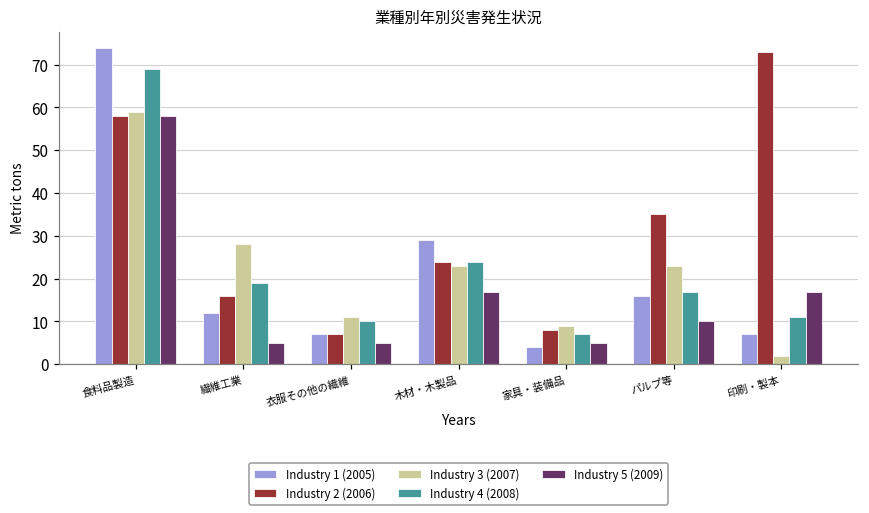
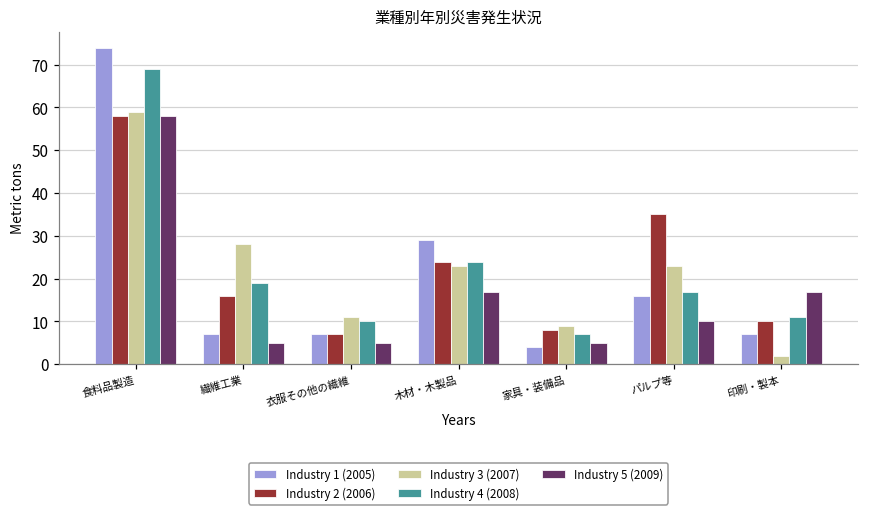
  {
    "Industry 1 (2005)": {
      "食料品製造": 74,
-     "繊維工業": 12,
+     "繊維工業": 7,
      "衣服その他の繊維": 7,
      "木材・木製品": 29,
      "家具・装備品": 4,
      "パルプ等": 16,
      "印刷・製本": 7
    },
    "Industry 2 (2006)": {
      "食料品製造": 58,
      "繊維工業": 16,
      "衣服その他の繊維": 7,
      "木材・木製品": 24,
      "家具・装備品": 8,
      "パルプ等": 35,
-     "印刷・製本": 73
+     "印刷・製本": 10
    },
    "Industry 3 (2007)": {
      "食料品製造": 59,
      "繊維工業": 28,
      "衣服その他の繊維": 11,
      "木材・木製品": 23,
      "家具・装備品": 9,
      "パルプ等": 23,
      "印刷・製本": 2
    },
    "Industry 4 (2008)": {
      "食料品製造": 69,
      "繊維工業": 19,
      "衣服その他の繊維": 10,
      "木材・木製品": 24,
      "家具・装備品": 7,
      "パルプ等": 17,
      "印刷・製本": 11
    },
    "Industry 5 (2009)": {
      "食料品製造": 58,
      "繊維工業": 5,
      "衣服その他の繊維": 5,
      "木材・木製品": 17,
      "家具・装備品": 5,
      "パルプ等": 10,
      "印刷・製本": 17
    }
  }
